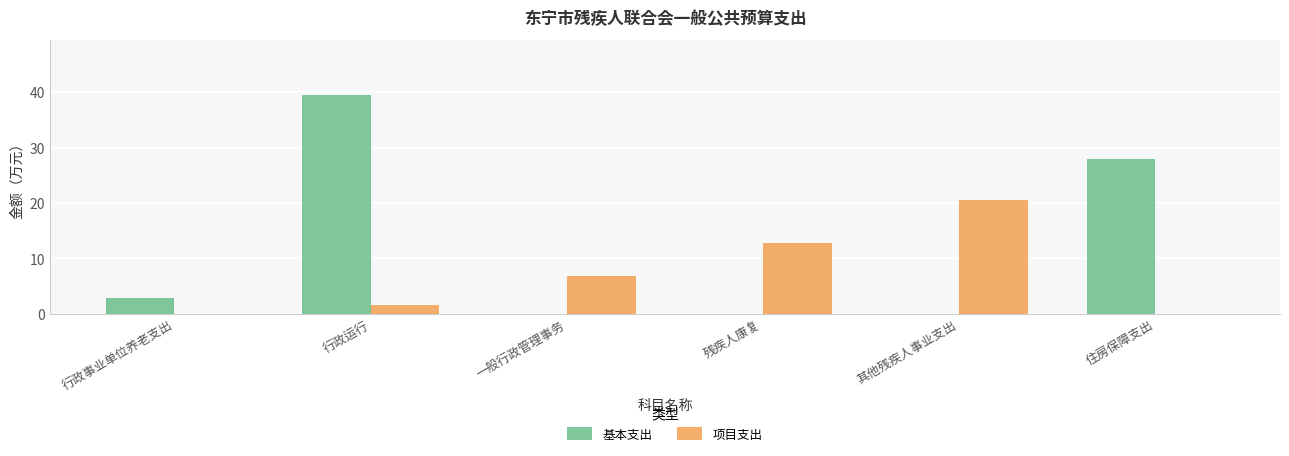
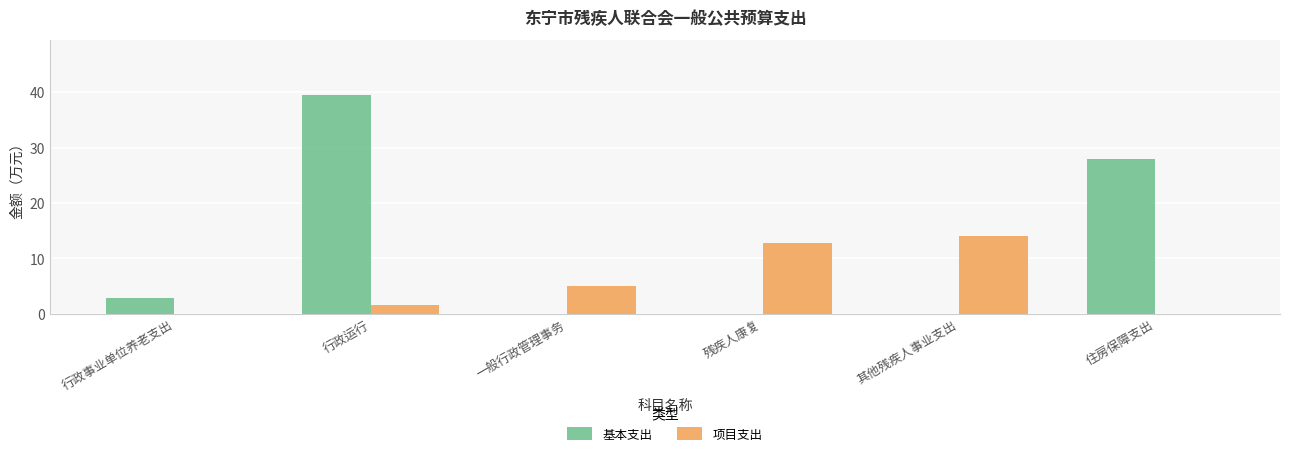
  {
    "基本支出": {
      "行政事业单位养老支出": 3,
      "行政运行": 40,
      "一般行政管理事务": 0,
      "残疾人康复": 0,
      "其他残疾人事业支出": 0,
      "住房保障支出": 28
    },
    "项目支出": {
      "行政事业单位养老支出": 0,
      "行政运行": 2,
-     "一般行政管理事务": 7,
+     "一般行政管理事务": 5,
      "残疾人康复": 13,
-     "其他残疾人事业支出": 21,
+     "其他残疾人事业支出": 14,
      "住房保障支出": 0
    }
  }
